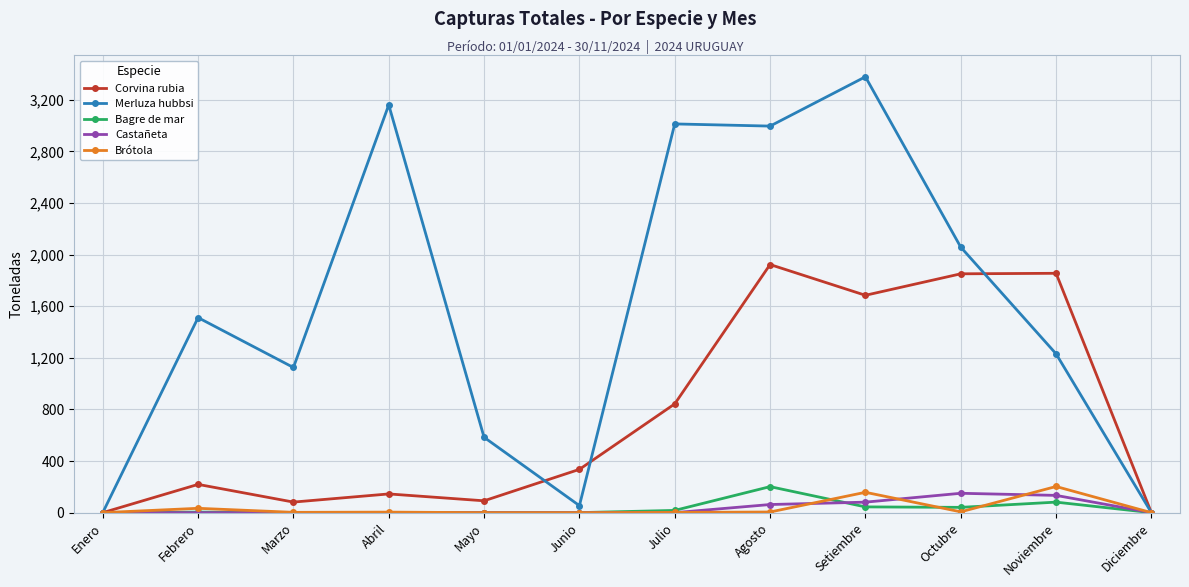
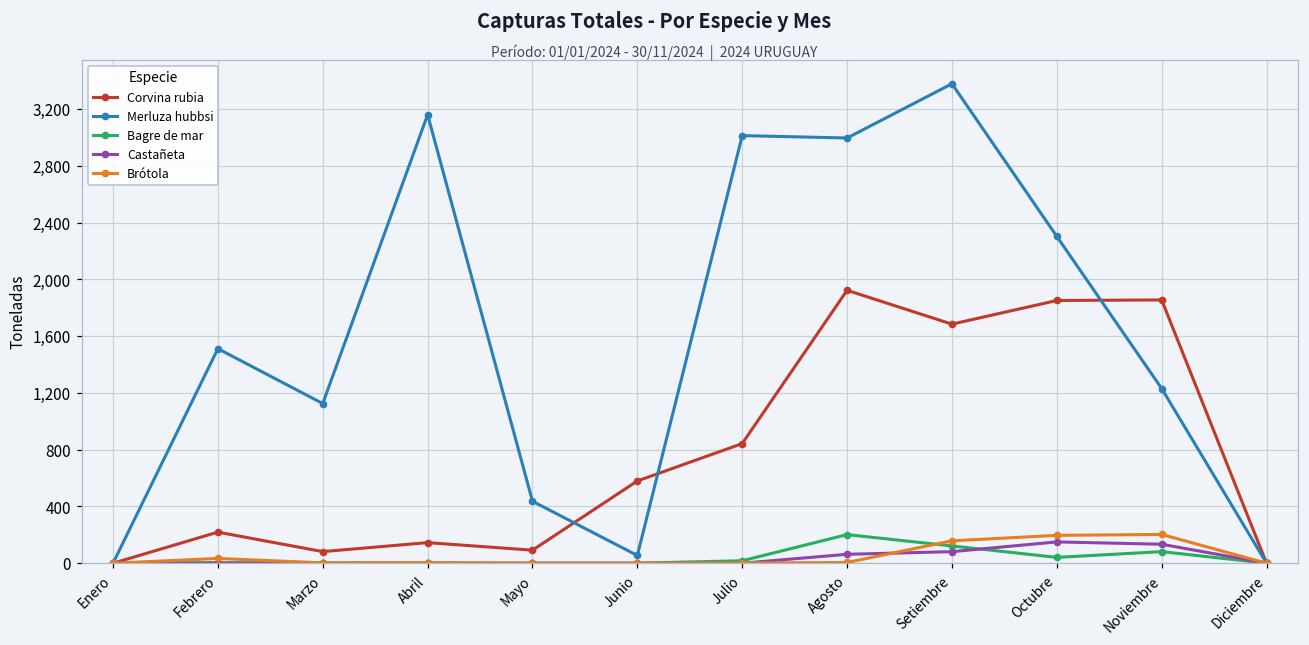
  {
    "Corvina rubia": {
      "Febrero": "220",
      "Marzo": "80",
      "Abril": "150",
      "Mayo": "90",
-     "Junio": "340",
+     "Junio": "580",
      "Julio": "840",
      "Agosto": "1,920",
      "Setiembre": "1,680",
      "Octubre": "1,850",
      "Noviembre": "1,860"
    },
    "Merluza hubbsi": {
      "Febrero": "1,510",
      "Marzo": "1,130",
      "Abril": "3,160",
-     "Mayo": "580",
+     "Mayo": "440",
      "Junio": "50",
      "Julio": "3,010",
      "Agosto": "3,000",
      "Setiembre": "3,380",
-     "Octubre": "2,060",
+     "Octubre": "2,300",
      "Noviembre": "1,230"
    },
    "Bagre de mar": {
      "Agosto": "200",
-     "Setiembre": "40",
+     "Setiembre": "120",
      "Octubre": "40",
      "Noviembre": "80"
    },
    "Castañeta": {
      "Agosto": "60",
      "Setiembre": "80",
      "Octubre": "150",
      "Noviembre": "130"
    },
    "Brótola": {
      "Febrero": "30",
      "Agosto": "10",
      "Setiembre": "160",
-     "Octubre": "10",
+     "Octubre": "200",
      "Noviembre": "200"
    }
  }
